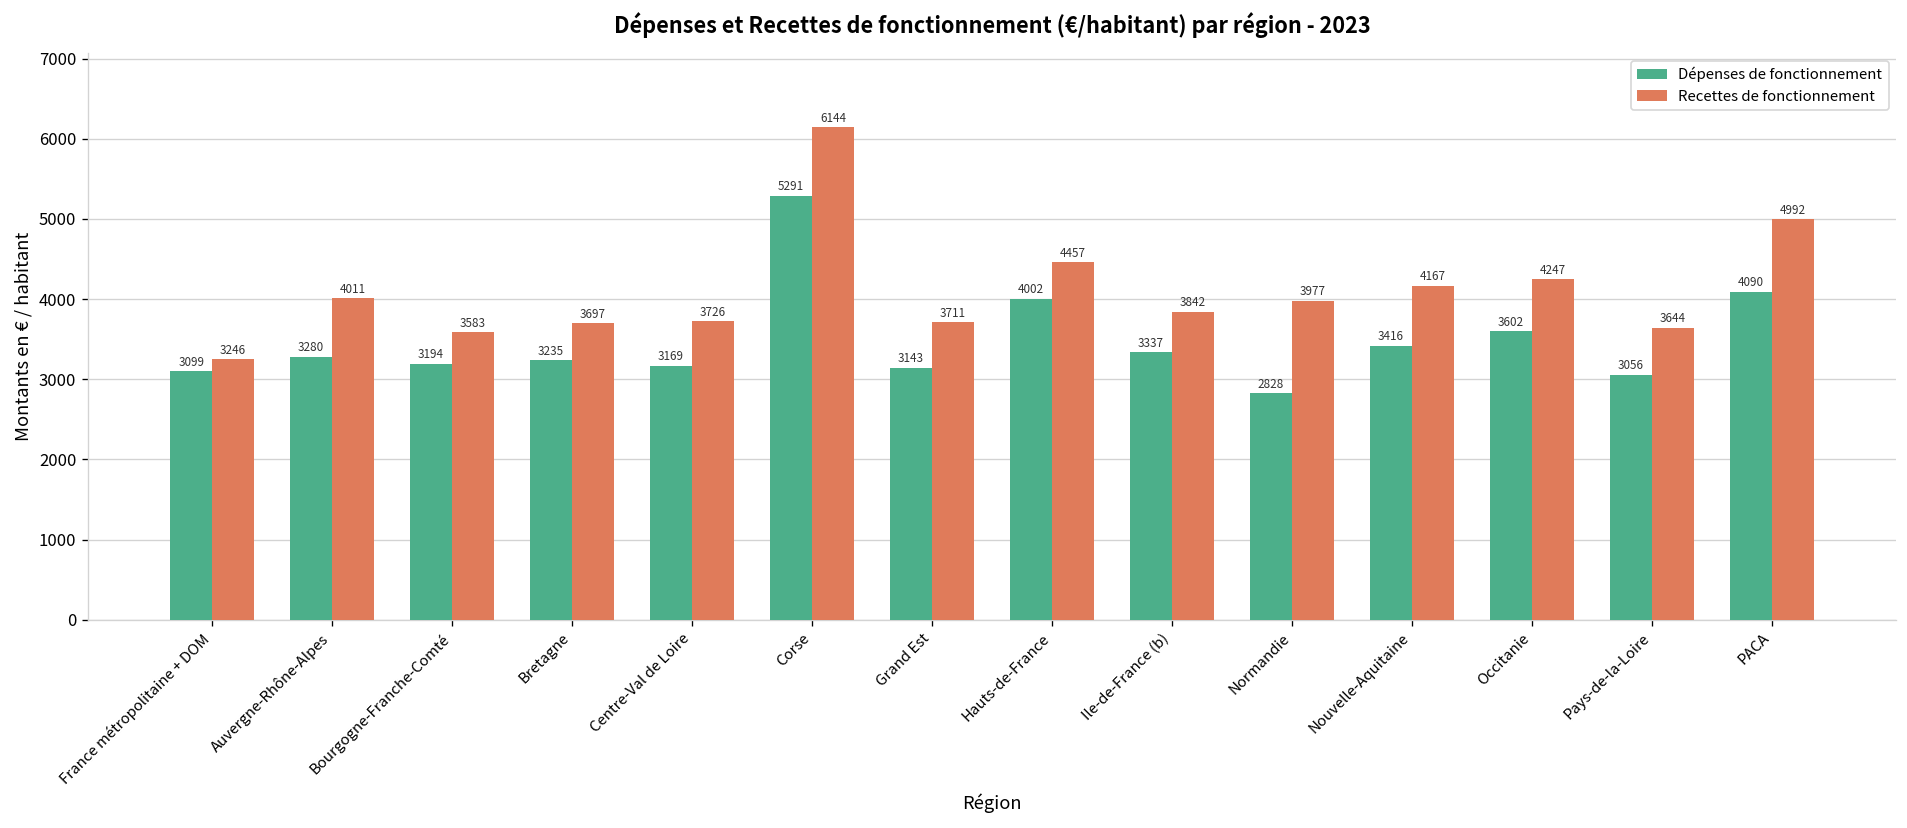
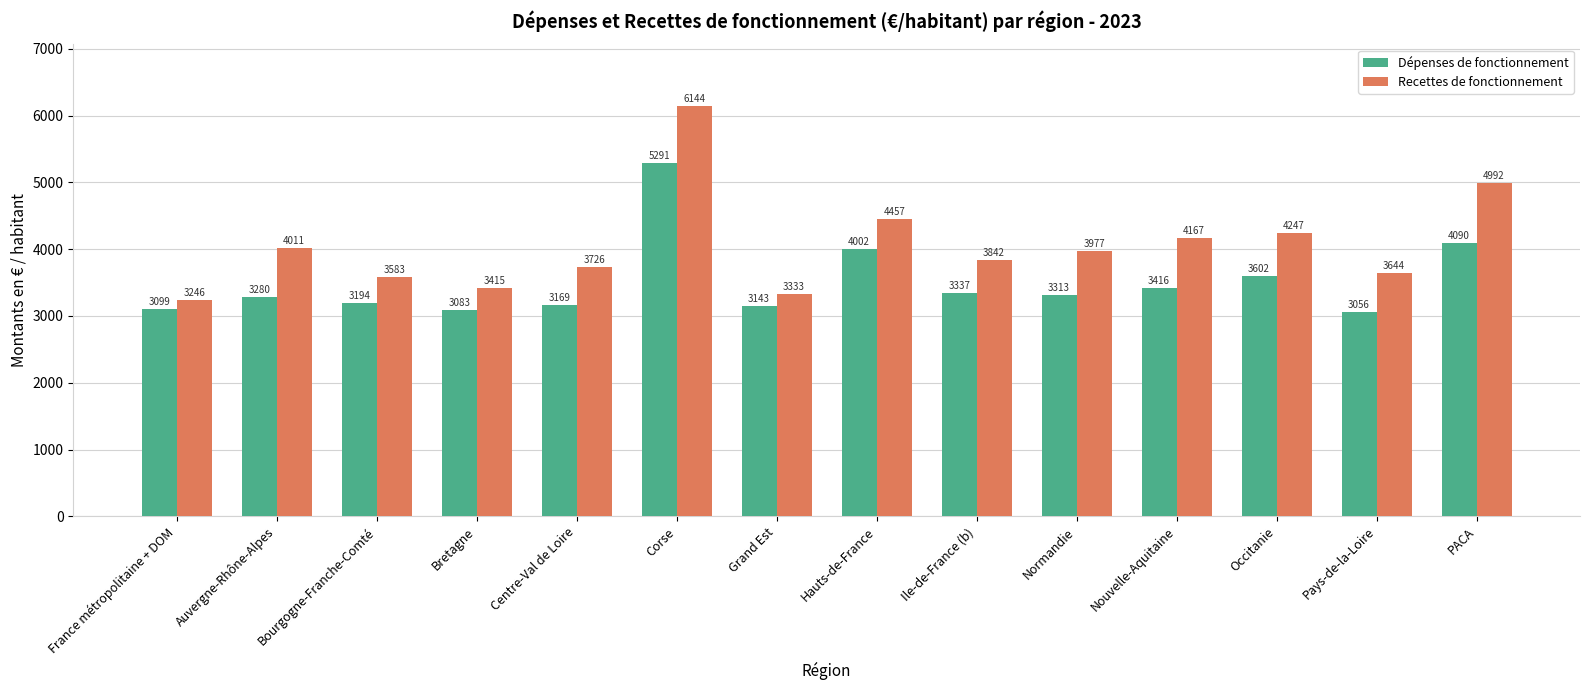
  {
    "Dépenses de fonctionnement": {
      "France métropolitaine + DOM": 3099,
      "Auvergne-Rhône-Alpes": 3280,
      "Bourgogne-Franche-Comté": 3194,
-     "Bretagne": 3235,
+     "Bretagne": 3083,
      "Centre-Val de Loire": 3169,
      "Corse": 5291,
      "Grand Est": 3143,
      "Hauts-de-France": 4002,
      "Ile-de-France (b)": 3337,
-     "Normandie": 2828,
+     "Normandie": 3313,
      "Nouvelle-Aquitaine": 3416,
      "Occitanie": 3602,
      "Pays-de-la-Loire": 3056,
      "PACA": 4090
    },
    "Recettes de fonctionnement": {
      "France métropolitaine + DOM": 3246,
      "Auvergne-Rhône-Alpes": 4011,
      "Bourgogne-Franche-Comté": 3583,
-     "Bretagne": 3697,
+     "Bretagne": 3415,
      "Centre-Val de Loire": 3726,
      "Corse": 6144,
-     "Grand Est": 3711,
+     "Grand Est": 3333,
      "Hauts-de-France": 4457,
      "Ile-de-France (b)": 3842,
      "Normandie": 3977,
      "Nouvelle-Aquitaine": 4167,
      "Occitanie": 4247,
      "Pays-de-la-Loire": 3644,
      "PACA": 4992
    }
  }
